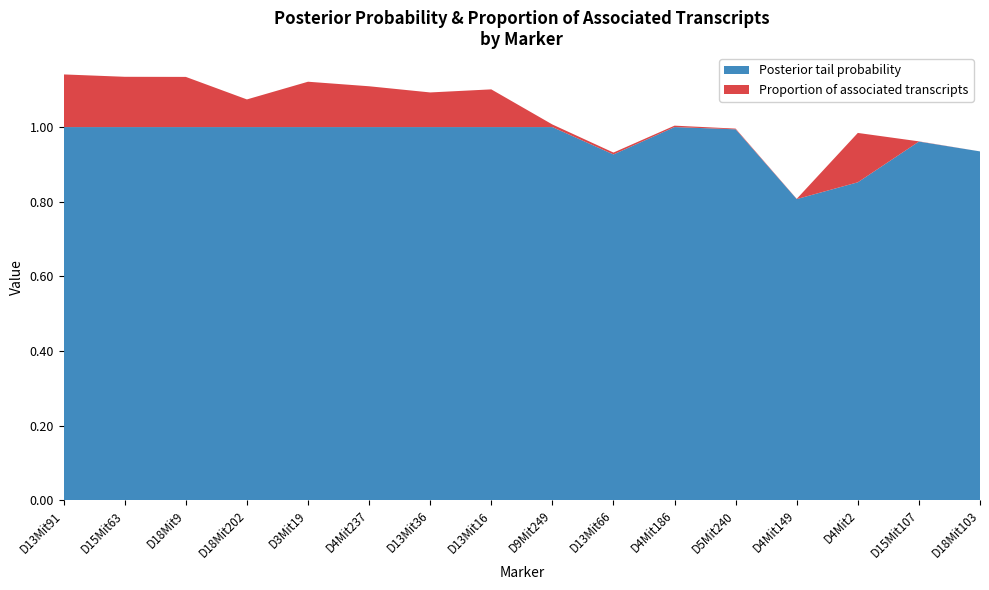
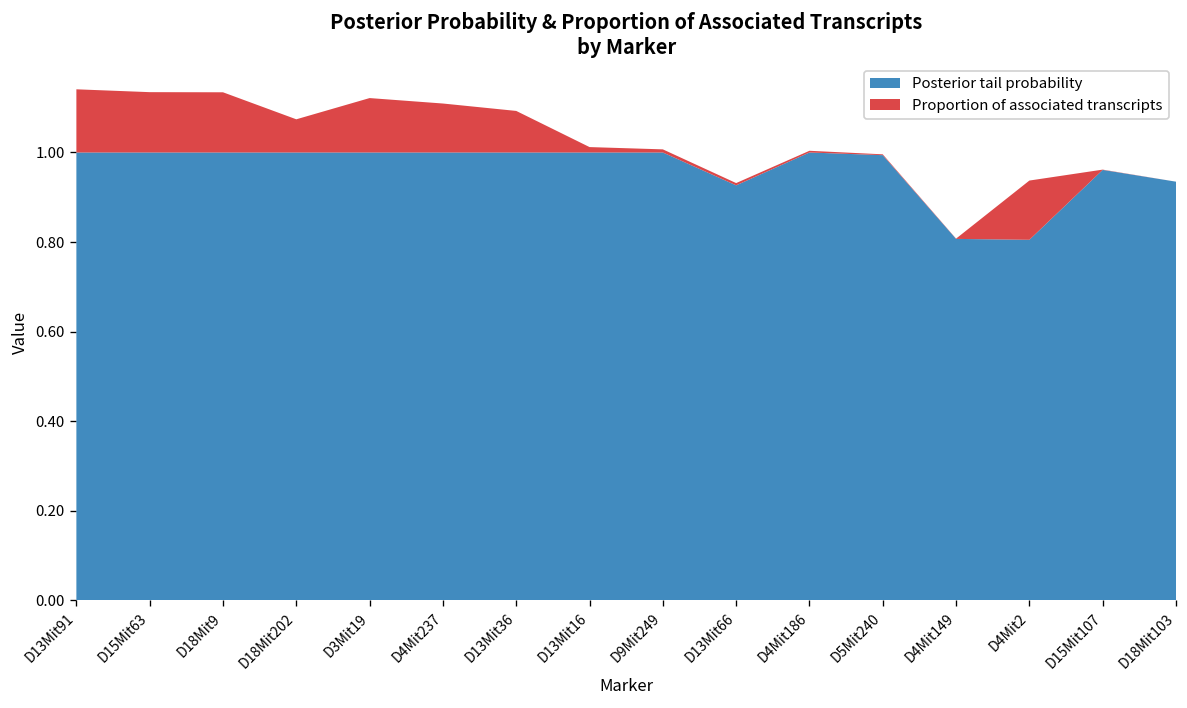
  {
    "Posterior tail probability": {
      "D13Mit91": 1.00,
      "D15Mit63": 1.00,
      "D18Mit9": 1.00,
      "D18Mit202": 1.00,
      "D3Mit19": 1.00,
      "D4Mit237": 1.00,
      "D13Mit36": 1.00,
      "D13Mit16": 1.00,
      "D9Mit249": 1.00,
-     "D4Mit2": 0.85
+     "D4Mit2": 0.81
    },
    "Proportion of associated transcripts": {
      "D13Mit91": 0.14,
      "D15Mit63": 0.13,
      "D18Mit9": 0.13,
      "D18Mit202": 0.07,
      "D3Mit19": 0.12,
      "D4Mit237": 0.11,
      "D13Mit36": 0.09,
-     "D13Mit16": 0.10,
+     "D13Mit16": 0.01,
      "D9Mit249": 0.01,
      "D4Mit2": 0.13
    }
  }
